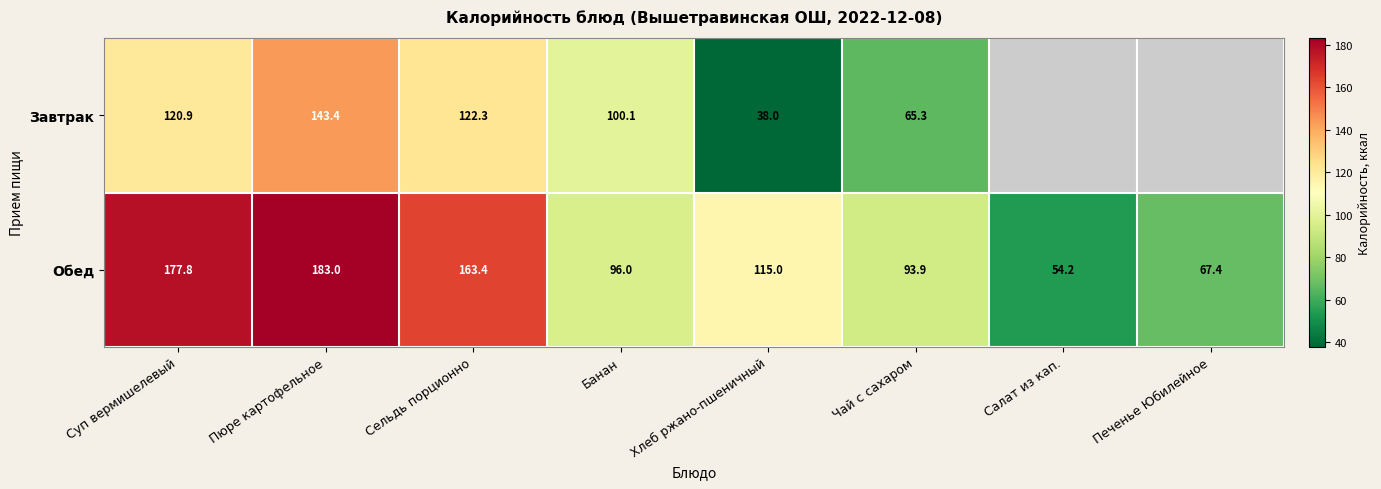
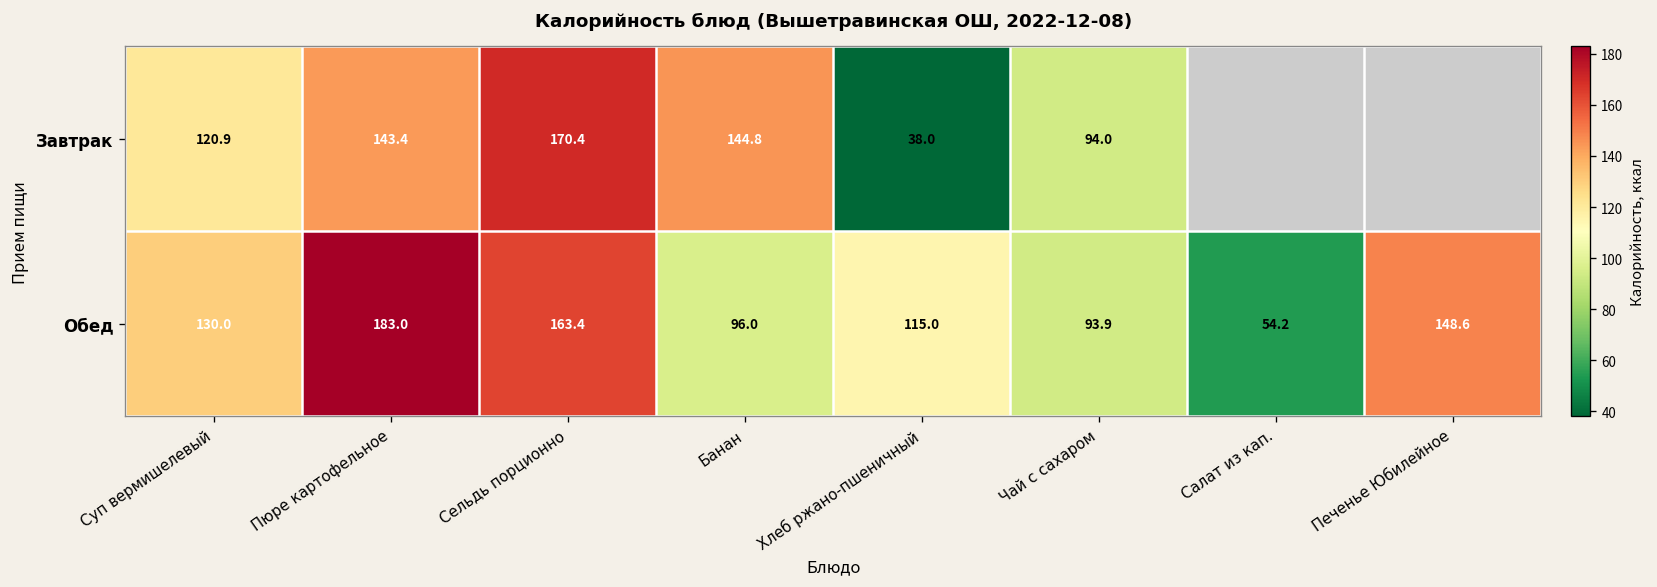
  {
    "Завтрак": {
      "Суп вермишелевый": 120.9,
      "Пюре картофельное": 143.4,
-     "Сельдь порционно": 122.3,
-     "Банан": 100.1,
+     "Сельдь порционно": 170.4,
+     "Банан": 144.8,
      "Хлеб ржано-пшеничный": 38.0,
-     "Чай с сахаром": 65.3
+     "Чай с сахаром": 94.0
    },
    "Обед": {
-     "Суп вермишелевый": 177.8,
+     "Суп вермишелевый": 130.0,
      "Пюре картофельное": 183.0,
      "Сельдь порционно": 163.4,
      "Банан": 96.0,
      "Хлеб ржано-пшеничный": 115.0,
      "Чай с сахаром": 93.9,
      "Салат из кап.": 54.2,
-     "Печенье Юбилейное": 67.4
+     "Печенье Юбилейное": 148.6
    }
  }
